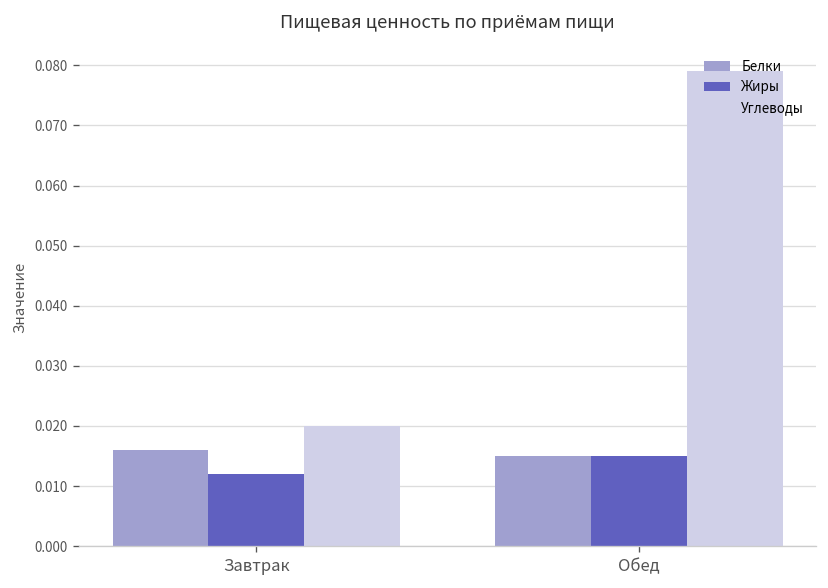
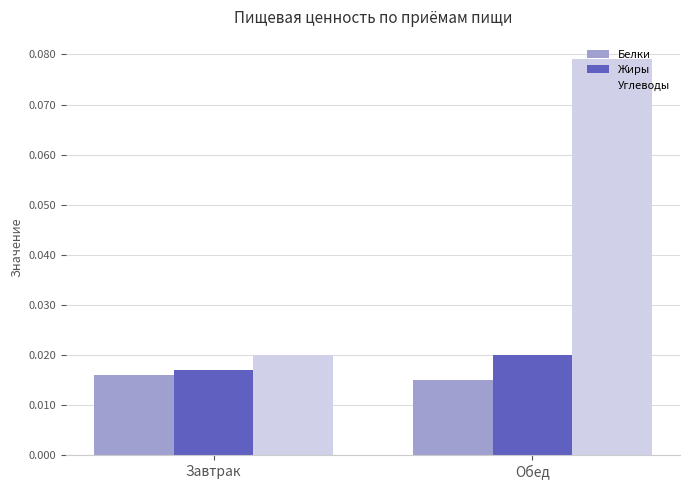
  {
    "Белки": {
      "Завтрак": 0.016,
      "Обед": 0.015
    },
    "Жиры": {
-     "Завтрак": 0.012,
-     "Обед": 0.015
+     "Завтрак": 0.017,
+     "Обед": 0.020
    },
    "Углеводы": {
      "Завтрак": 0.020,
      "Обед": 0.079
    }
  }
